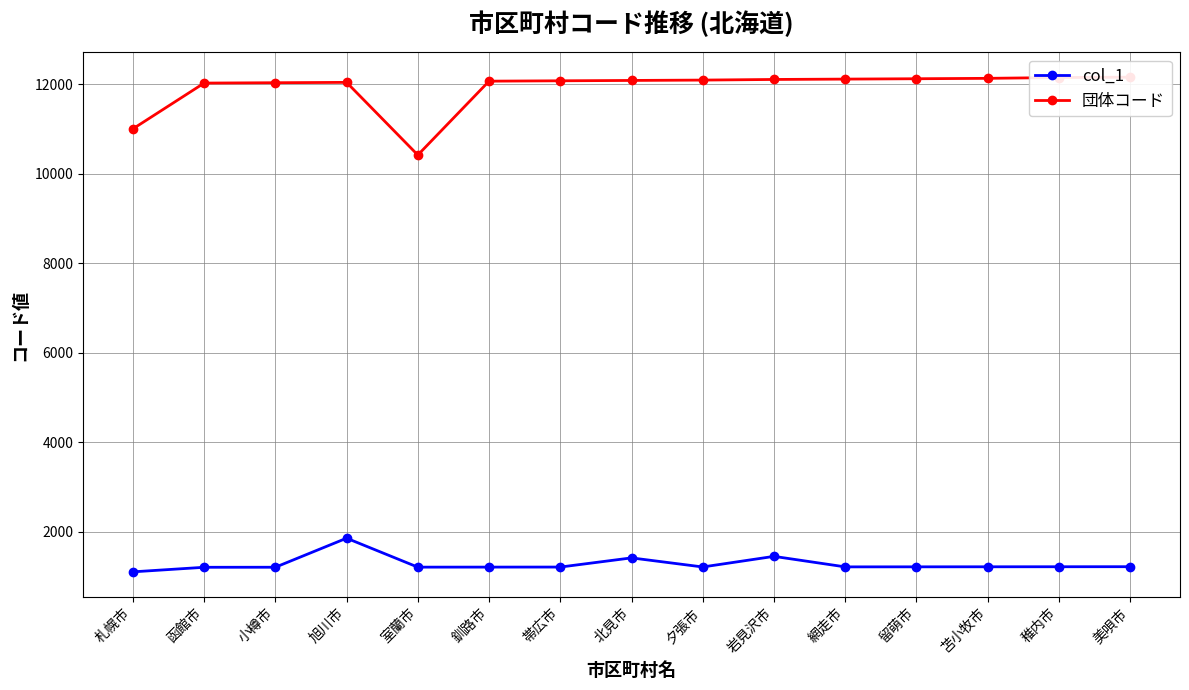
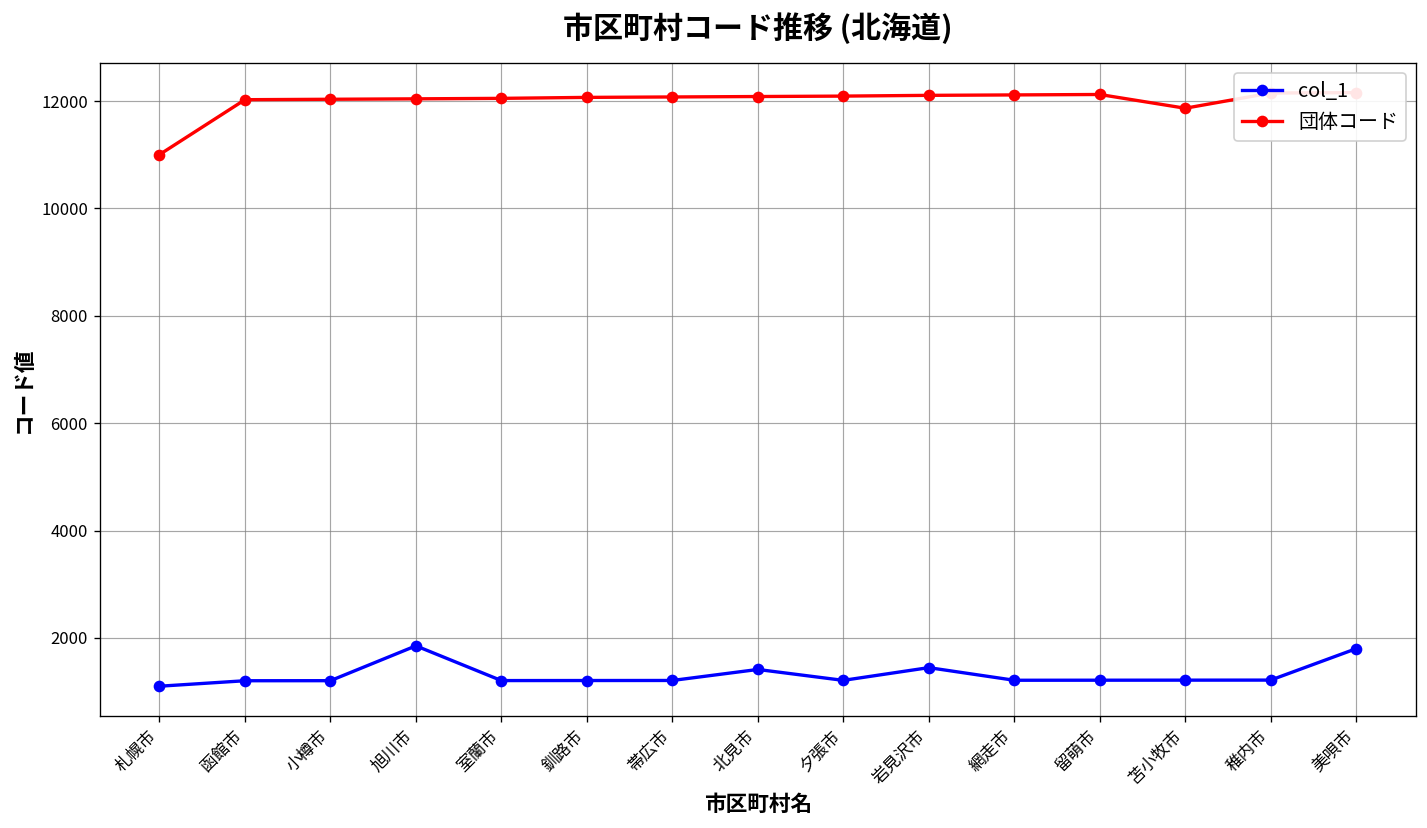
  {
    "col_1": {
      "札幌市": 1100,
      "函館市": 1200,
      "小樽市": 1200,
      "旭川市": 1900,
      "室蘭市": 1200,
      "釧路市": 1200,
      "帯広市": 1200,
      "北見市": 1400,
      "夕張市": 1200,
      "岩見沢市": 1400,
      "網走市": 1200,
      "留萌市": 1200,
      "苫小牧市": 1200,
      "稚内市": 1200,
-     "美唄市": 1200
+     "美唄市": 1800
    },
    "団体コード": {
      "札幌市": 11000,
      "函館市": 12000,
      "小樽市": 12000,
      "旭川市": 12000,
-     "室蘭市": 10400,
+     "室蘭市": 12100,
      "釧路市": 12100,
      "帯広市": 12100,
      "北見市": 12100,
      "夕張市": 12100,
      "岩見沢市": 12100,
      "網走市": 12100,
      "留萌市": 12100,
-     "苫小牧市": 12100
+     "苫小牧市": 11900
    }
  }
